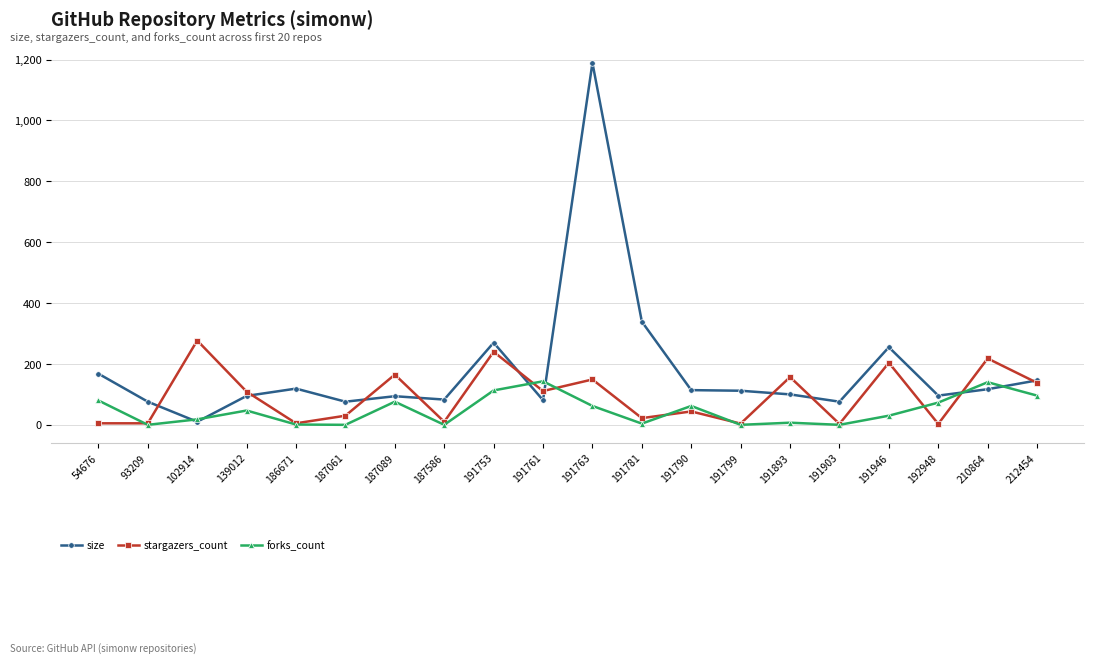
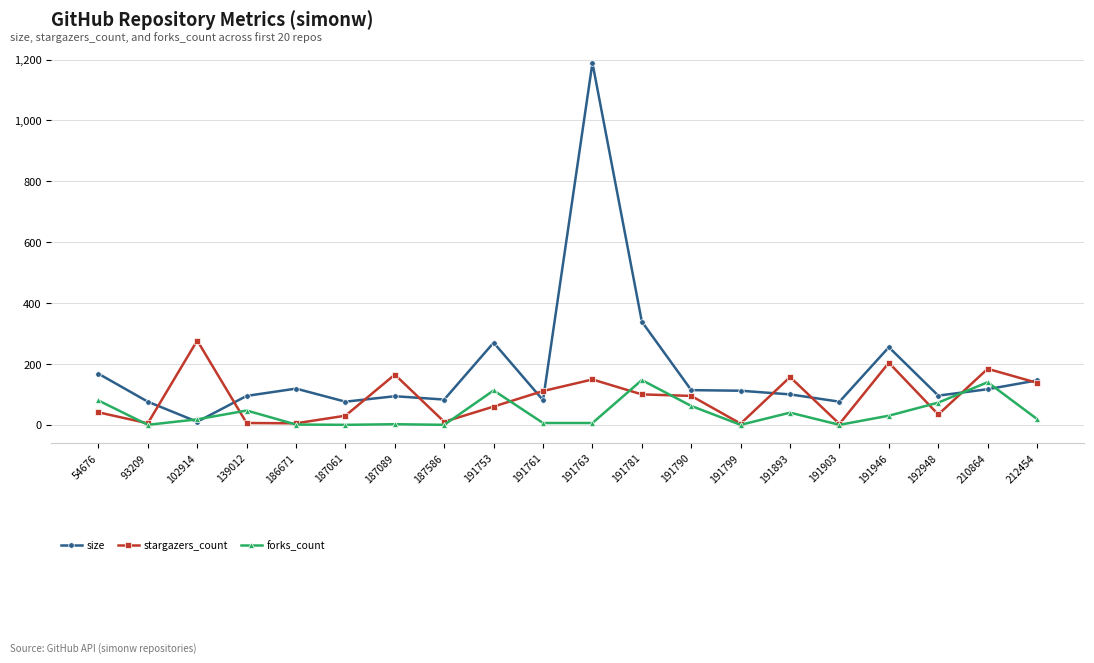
  {
    "size": {
      "54676": "170",
      "93209": "80",
      "139012": "100",
      "186671": "120",
      "187061": "80",
      "187089": "90",
      "187586": "80",
      "191753": "270",
      "191761": "80",
      "191763": "1,190",
      "191781": "340",
      "191790": "110",
      "191799": "110",
      "191893": "100",
      "191903": "80",
      "191946": "260",
      "192948": "100",
      "210864": "120"
    },
    "stargazers_count": {
-     "54676": "10",
+     "54676": "40",
      "102914": "280",
-     "139012": "110",
+     "139012": "10",
      "187061": "30",
      "187089": "170",
      "187586": "10",
-     "191753": "240",
+     "191753": "60",
      "191761": "110",
      "191763": "150",
-     "191781": "20",
-     "191790": "40",
+     "191781": "100",
+     "191790": "100",
      "191893": "160",
      "191946": "200",
-     "192948": "0",
-     "210864": "220"
+     "192948": "30",
+     "210864": "180"
    },
    "forks_count": {
      "54676": "80",
      "139012": "50",
      "187061": "0",
-     "187089": "80",
+     "187089": "0",
      "187586": "0",
      "191753": "110",
-     "191761": "140",
-     "191763": "60",
-     "191781": "0",
+     "191761": "10",
+     "191763": "10",
+     "191781": "150",
      "191790": "60",
-     "191893": "10",
+     "191893": "40",
      "191946": "30",
      "192948": "70",
      "210864": "140",
-     "212454": "100"
+     "212454": "20"
    }
  }
